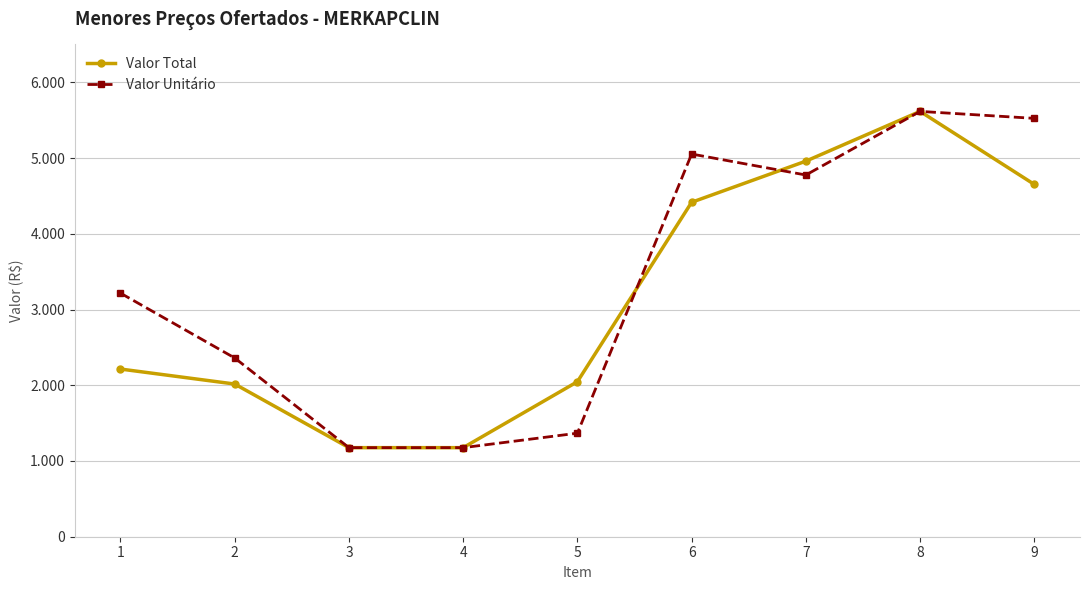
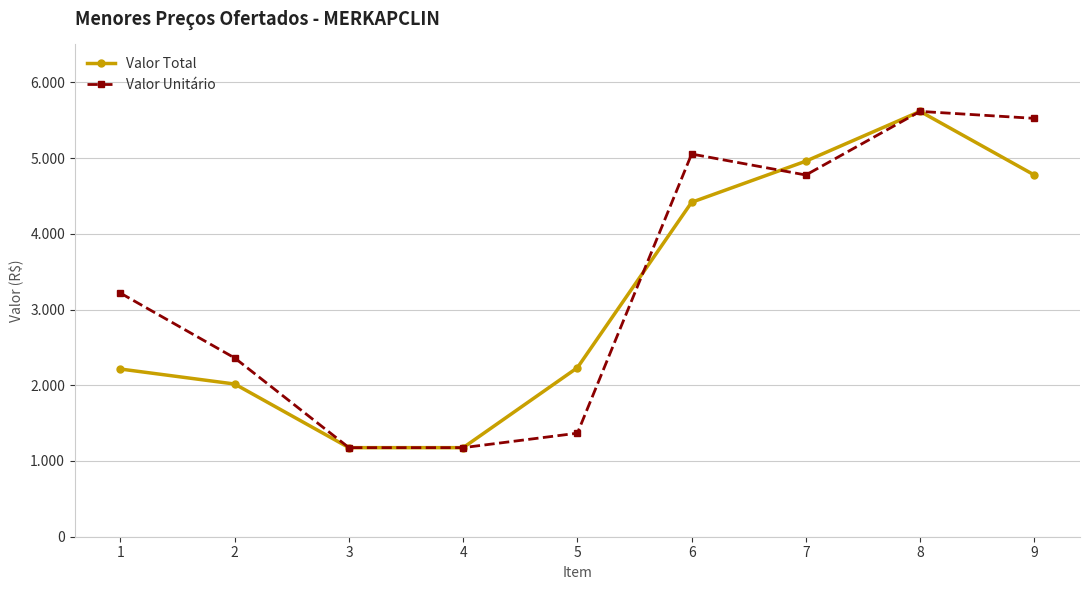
  {
    "Valor Total": {
      "1": 2.2,
      "2": 2.0,
-     "5": 2.0,
+     "5": 2.2,
      "6": 4.4,
      "7": 5.0,
-     "9": 4.7
+     "9": 4.8
    },
    "Valor Unitário": {
      "1": 3.2,
      "2": 2.4,
      "5": 1.4,
      "6": 5.1,
      "7": 4.8,
      "9": 5.5
    }
  }
